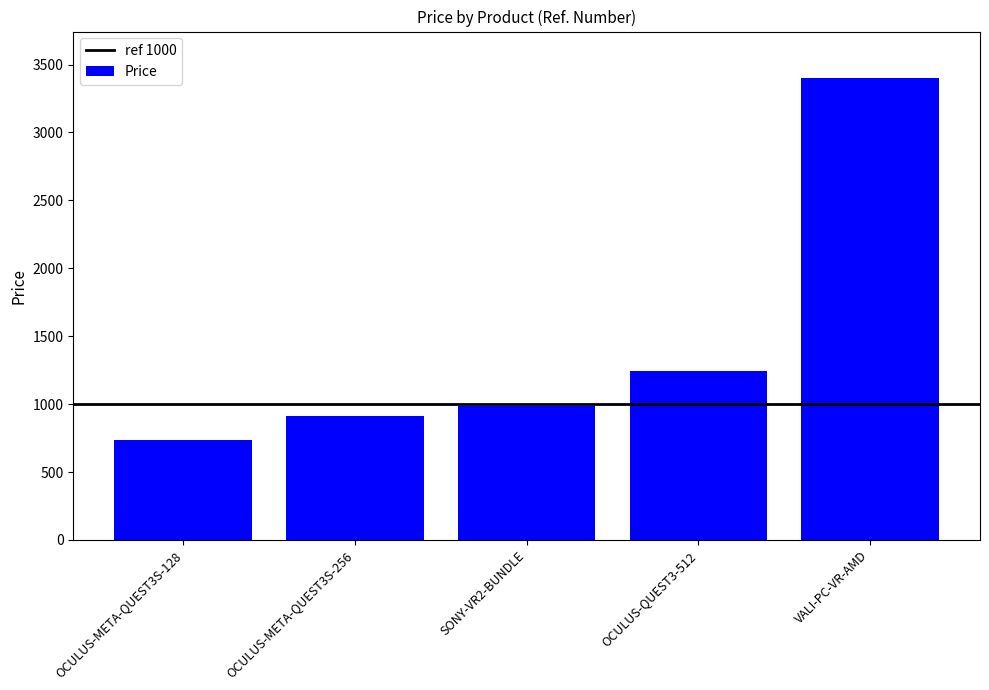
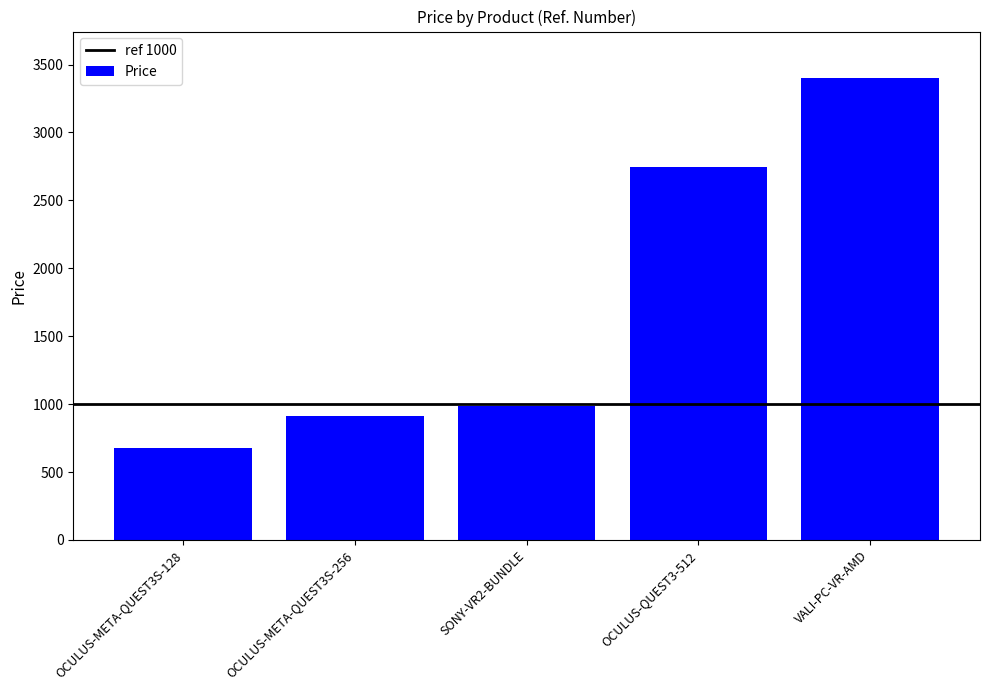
  {
-   "OCULUS-META-QUEST3S-128": 740,
+   "OCULUS-META-QUEST3S-128": 680,
    "OCULUS-META-QUEST3S-256": 910,
    "SONY-VR2-BUNDLE": 990,
-   "OCULUS-QUEST3-512": 1240,
+   "OCULUS-QUEST3-512": 2750,
    "VALI-PC-VR-AMD": 3400
  }
